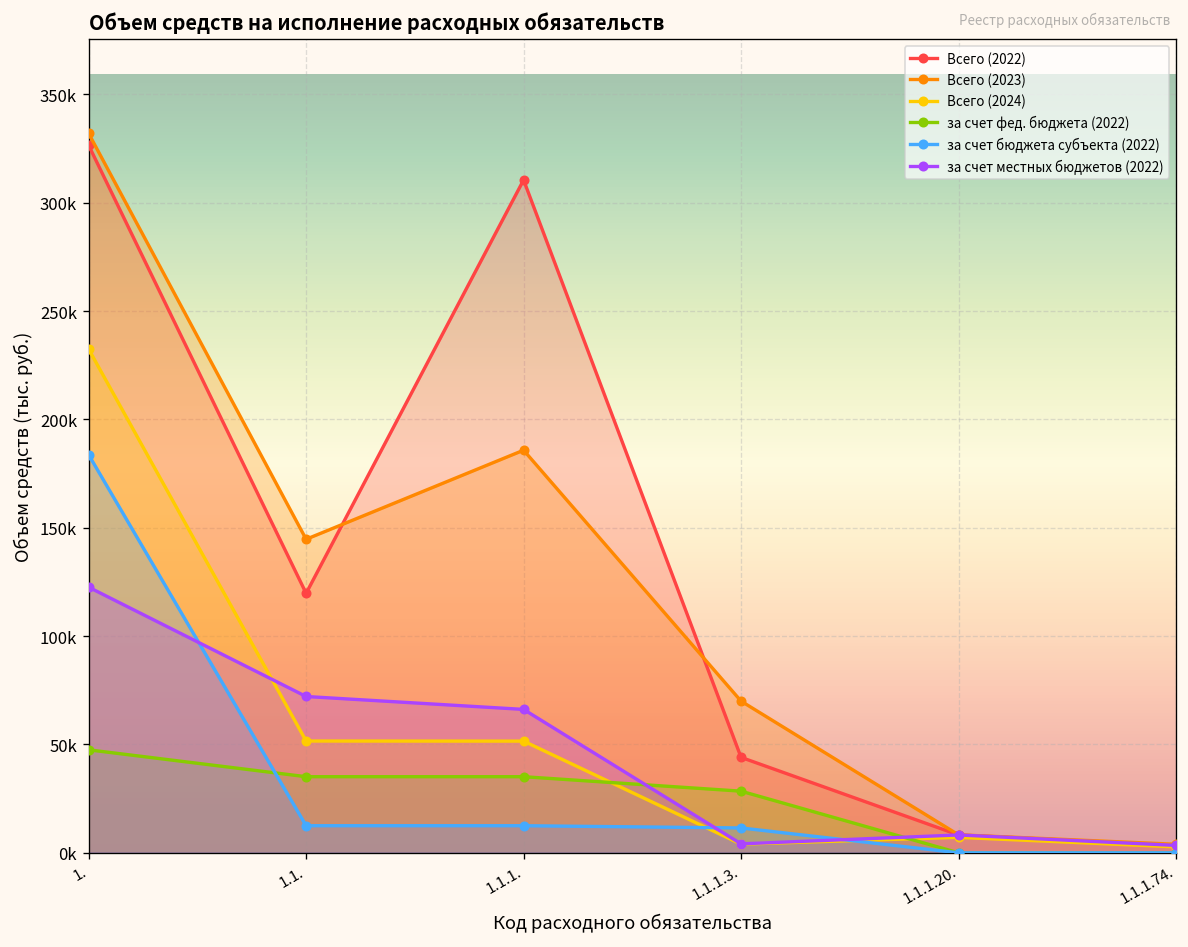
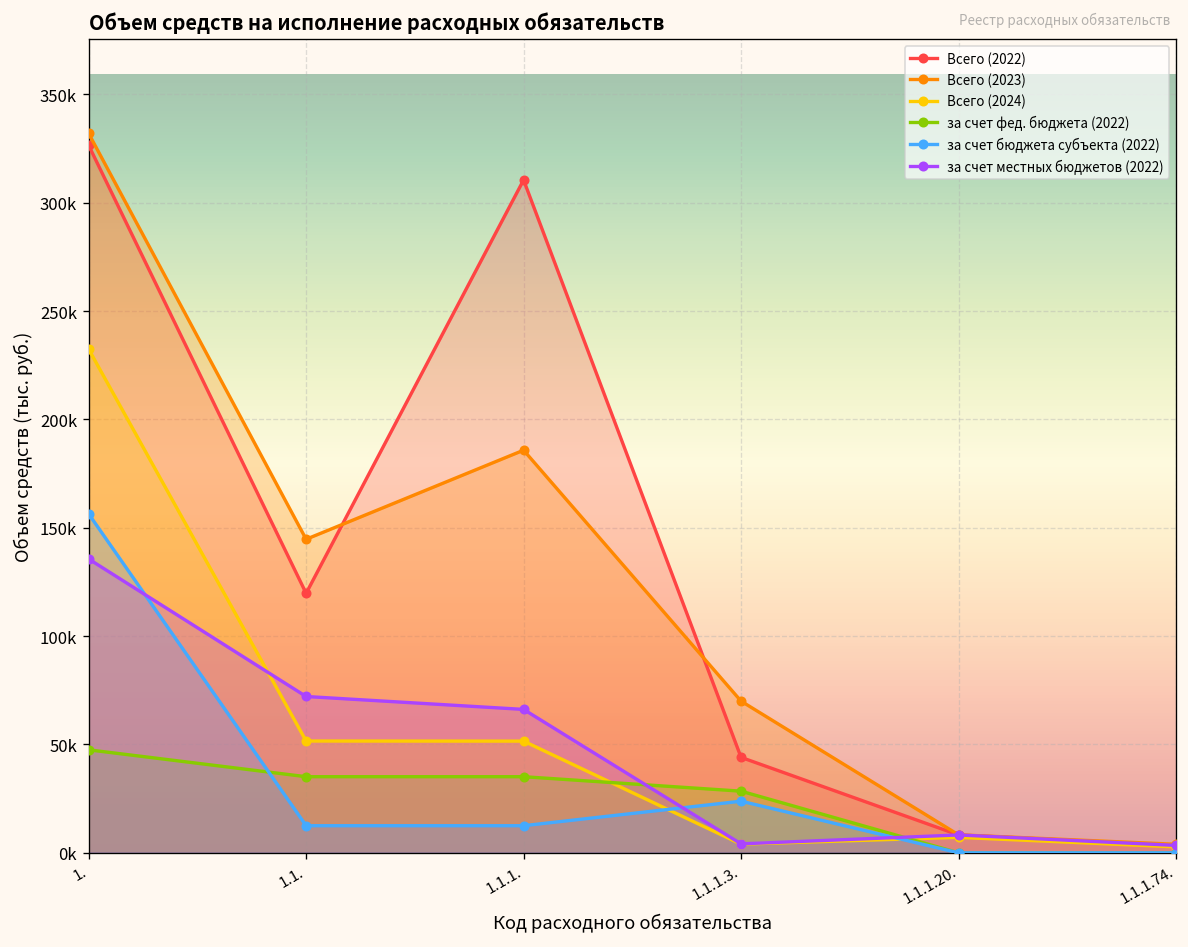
  {
    "Всего (2022)": {
      "1.": 326000,
      "1.1.": 120000,
      "1.1.1.": 310000,
      "1.1.1.3.": 44000
    },
    "Всего (2023)": {
      "1.": 332000,
      "1.1.": 145000,
      "1.1.1.": 186000,
      "1.1.1.3.": 70000
    },
    "Всего (2024)": {
      "1.": 232000,
      "1.1.": 52000,
      "1.1.1.": 52000
    },
    "за счет фед. бюджета (2022)": {
      "1.": 48000,
      "1.1.": 35000,
      "1.1.1.": 35000,
      "1.1.1.3.": 28000
    },
    "за счет бюджета субъекта (2022)": {
-     "1.": 184000,
+     "1.": 156000,
      "1.1.": 12000,
      "1.1.1.": 12000,
-     "1.1.1.3.": 11000
+     "1.1.1.3.": 24000
    },
    "за счет местных бюджетов (2022)": {
-     "1.": 123000,
+     "1.": 136000,
      "1.1.": 72000,
      "1.1.1.": 66000
    }
  }
